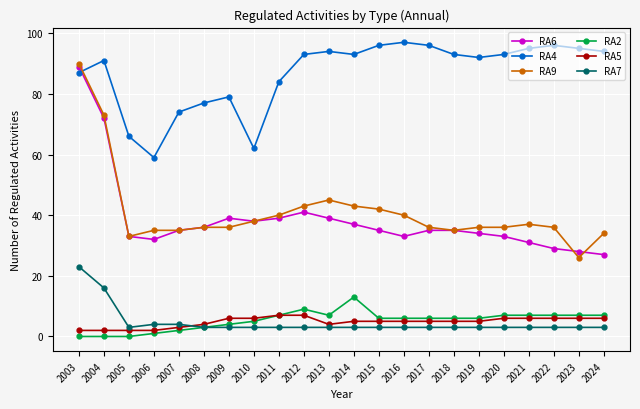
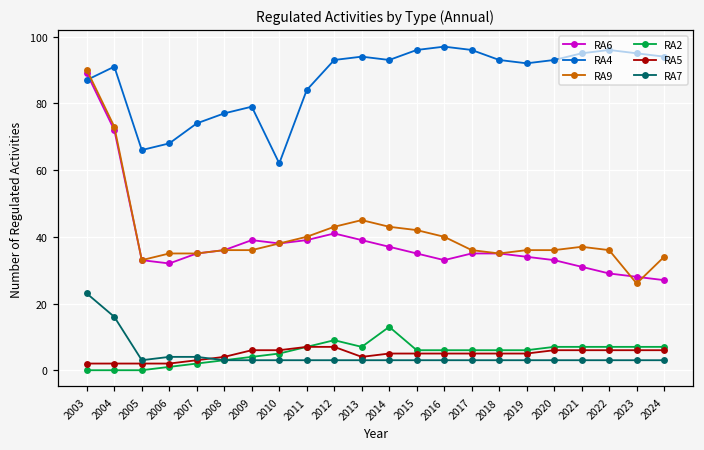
  {
    "RA6": {
      "2003": 89,
      "2004": 72,
      "2006": 32,
      "2009": 39,
      "2011": 39,
      "2012": 41,
      "2013": 39,
      "2014": 37,
      "2015": 35,
      "2016": 33,
      "2017": 35,
      "2019": 34,
      "2020": 33,
      "2021": 31,
      "2022": 29,
      "2023": 28,
      "2024": 27
    },
    "RA4": {
      "2003": 87,
      "2004": 91,
      "2005": 66,
-     "2006": 59,
+     "2006": 68,
      "2007": 74,
      "2008": 77,
      "2009": 79,
      "2010": 62,
      "2011": 84,
      "2012": 93,
      "2013": 94,
      "2014": 93,
      "2015": 96,
      "2016": 97,
      "2017": 96,
      "2018": 93,
      "2019": 92,
      "2020": 93
    },
    "RA9": {
      "2003": 90,
      "2004": 73,
      "2006": 35,
      "2009": 36,
      "2011": 40,
      "2012": 43,
      "2013": 45,
      "2014": 43,
      "2015": 42,
      "2016": 40,
      "2017": 36,
      "2019": 36,
      "2020": 36,
      "2021": 37,
      "2022": 36,
      "2023": 26,
      "2024": 34
    },
    "RA2": {
      "2003": 0,
      "2004": 0,
      "2005": 0,
      "2006": 1,
      "2007": 2,
      "2009": 4,
      "2010": 5,
      "2012": 9,
      "2013": 7,
      "2014": 13,
      "2015": 6,
      "2016": 6,
      "2017": 6,
      "2018": 6,
      "2019": 6,
      "2020": 7,
      "2021": 7,
      "2022": 7,
      "2023": 7,
      "2024": 7
    },
    "RA5": {
      "2003": 2,
      "2004": 2,
      "2005": 2,
      "2006": 2,
      "2007": 3,
      "2008": 4,
      "2009": 6,
      "2010": 6,
      "2012": 7,
      "2013": 4,
      "2014": 5,
      "2015": 5,
      "2016": 5,
      "2017": 5,
      "2018": 5,
      "2019": 5,
      "2020": 6,
      "2021": 6,
      "2022": 6,
      "2023": 6,
      "2024": 6
    },
    "RA7": {
      "2003": 23,
      "2004": 16,
      "2005": 3,
      "2006": 4,
      "2007": 4,
      "2009": 3,
      "2010": 3,
      "2011": 3,
      "2012": 3,
      "2013": 3,
      "2014": 3,
      "2015": 3,
      "2016": 3,
      "2017": 3,
      "2018": 3,
      "2019": 3,
      "2020": 3,
      "2021": 3,
      "2022": 3,
      "2023": 3,
      "2024": 3
    }
  }
